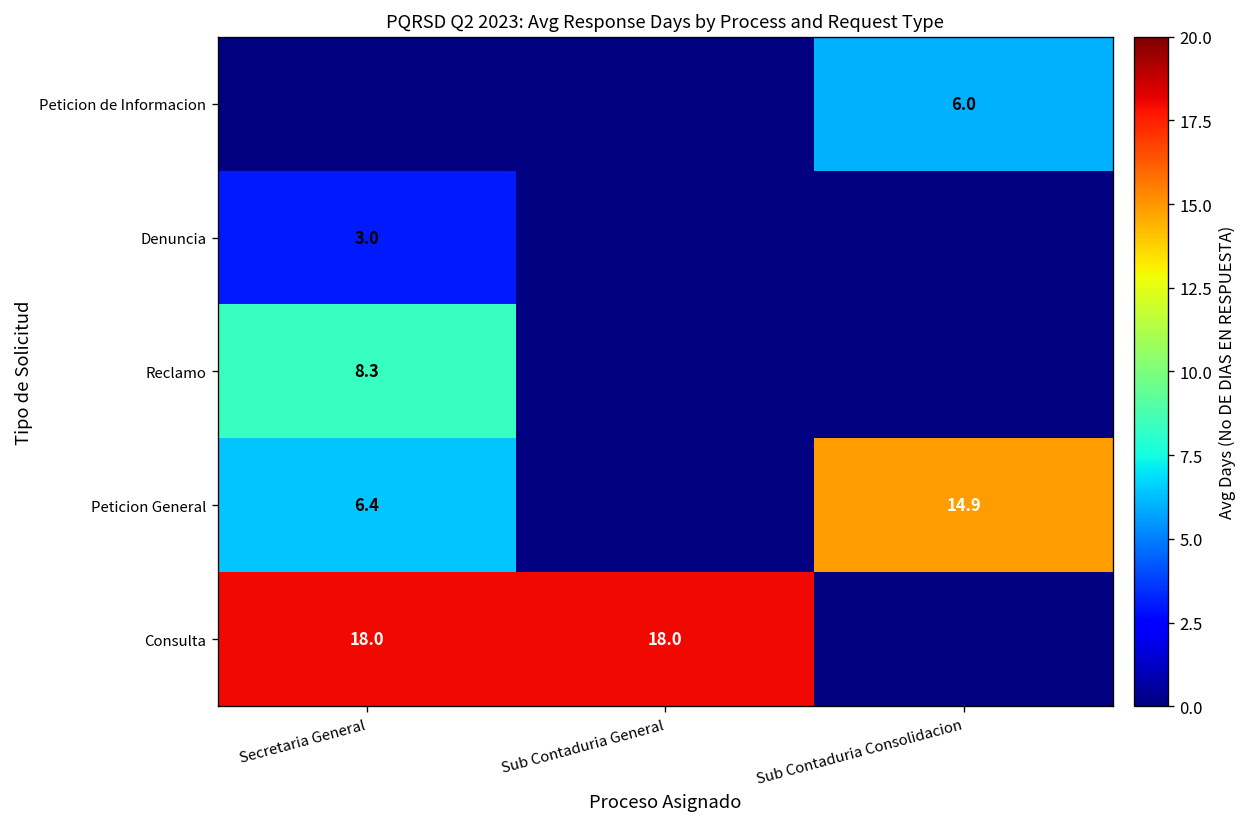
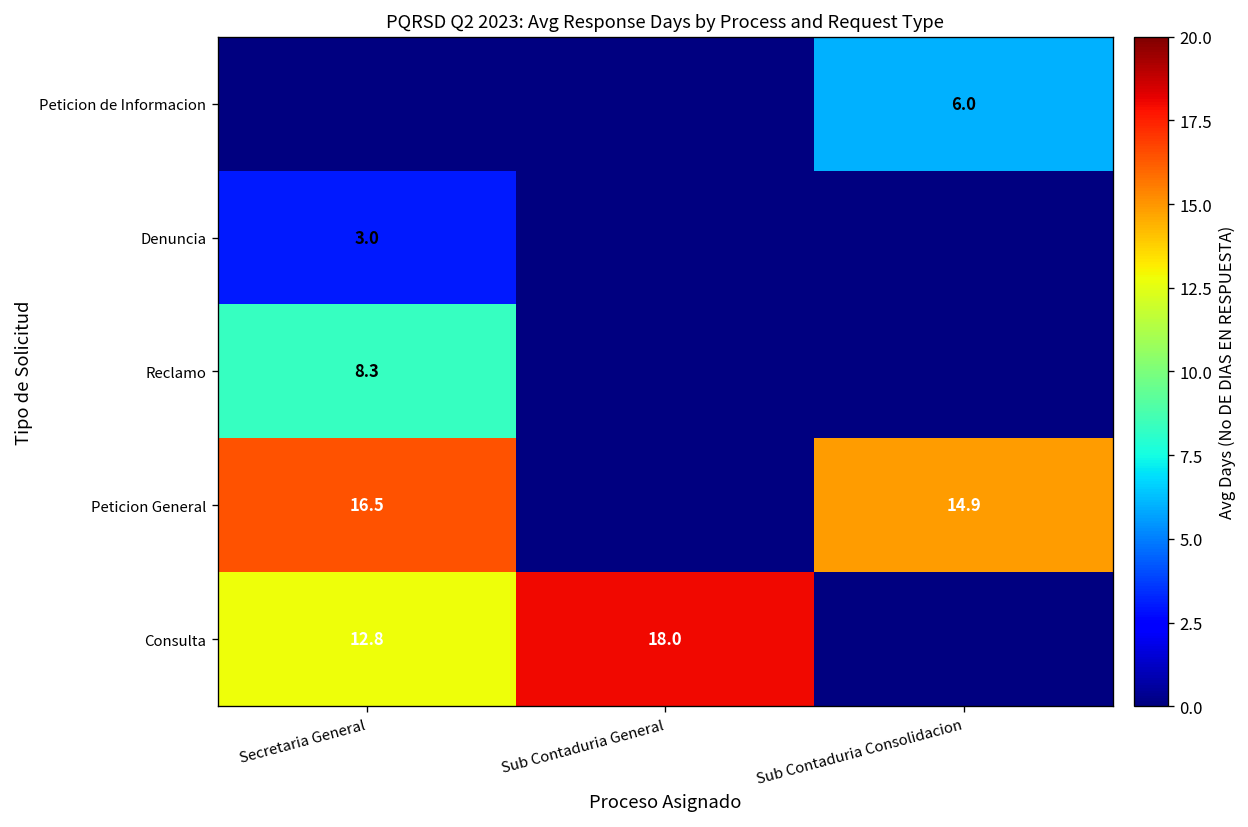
  {
    "Peticion de Informacion": {
      "Sub Contaduria Consolidacion": 6.0
    },
    "Denuncia": {
      "Secretaria General": 3.0
    },
    "Reclamo": {
      "Secretaria General": 8.3
    },
    "Peticion General": {
-     "Secretaria General": 6.4,
+     "Secretaria General": 16.5,
      "Sub Contaduria Consolidacion": 14.9
    },
    "Consulta": {
-     "Secretaria General": 18.0,
+     "Secretaria General": 12.8,
      "Sub Contaduria General": 18.0
    }
  }
